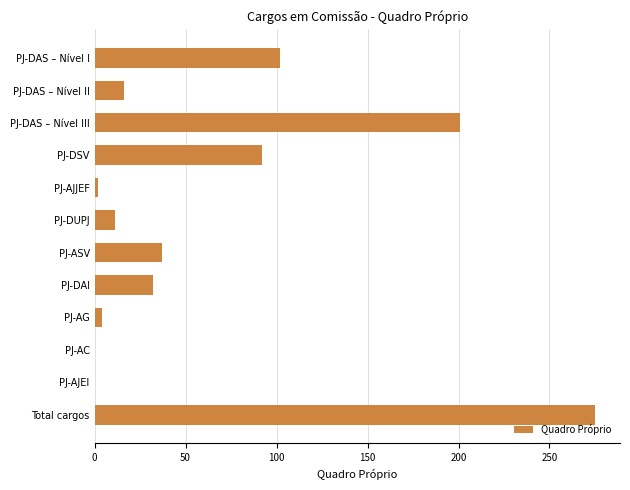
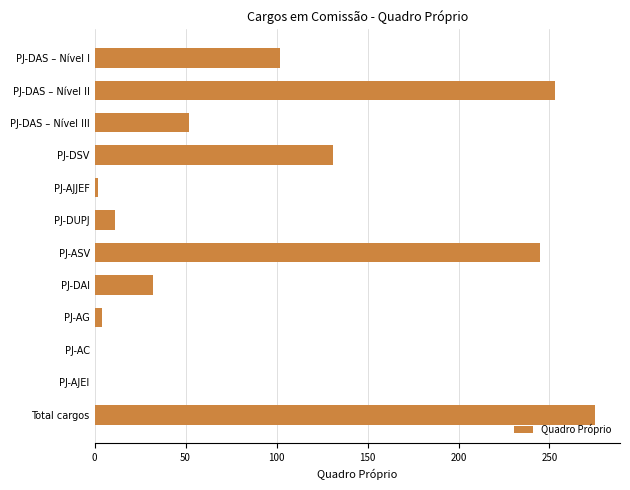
  {
    "PJ-DAS – Nível I": 102,
-   "PJ-DAS – Nível II": 16,
-   "PJ-DAS – Nível III": 201,
-   "PJ-DSV": 92,
+   "PJ-DAS – Nível II": 253,
+   "PJ-DAS – Nível III": 52,
+   "PJ-DSV": 131,
    "PJ-AJJEF": 2,
    "PJ-DUPJ": 11,
-   "PJ-ASV": 37,
+   "PJ-ASV": 245,
    "PJ-DAI": 32,
    "PJ-AG": 4,
    "PJ-AC": 0,
    "PJ-AJEI": 0,
    "Total cargos": 275
  }
